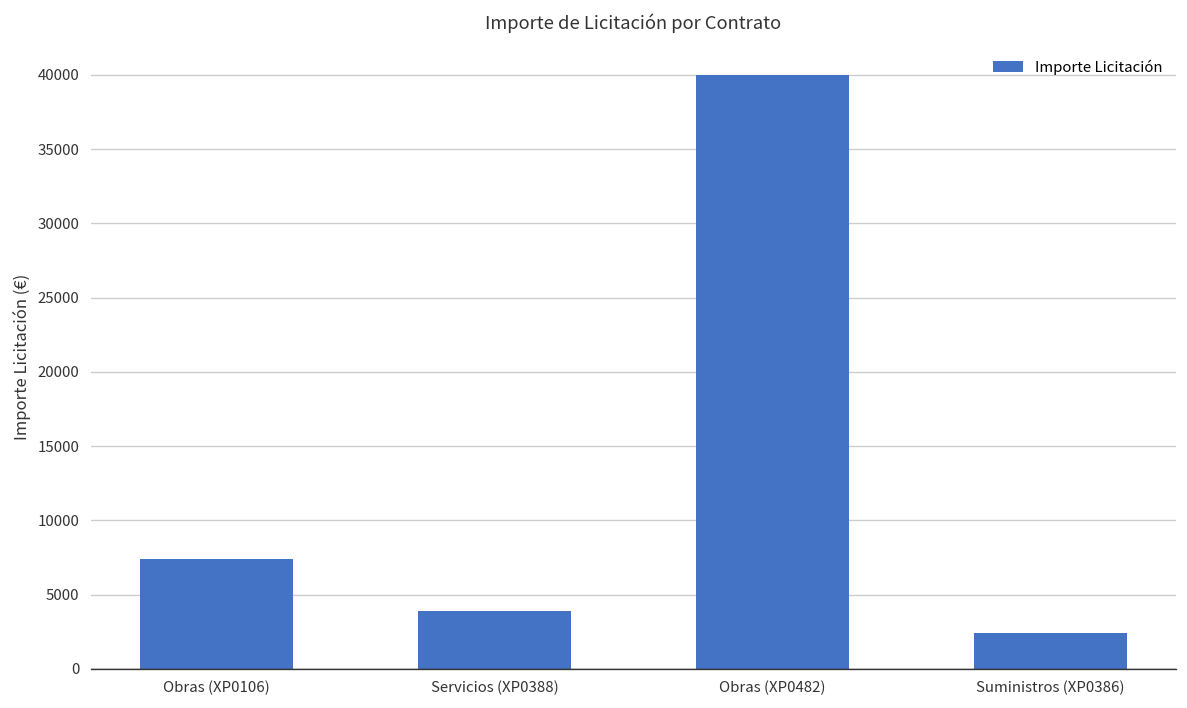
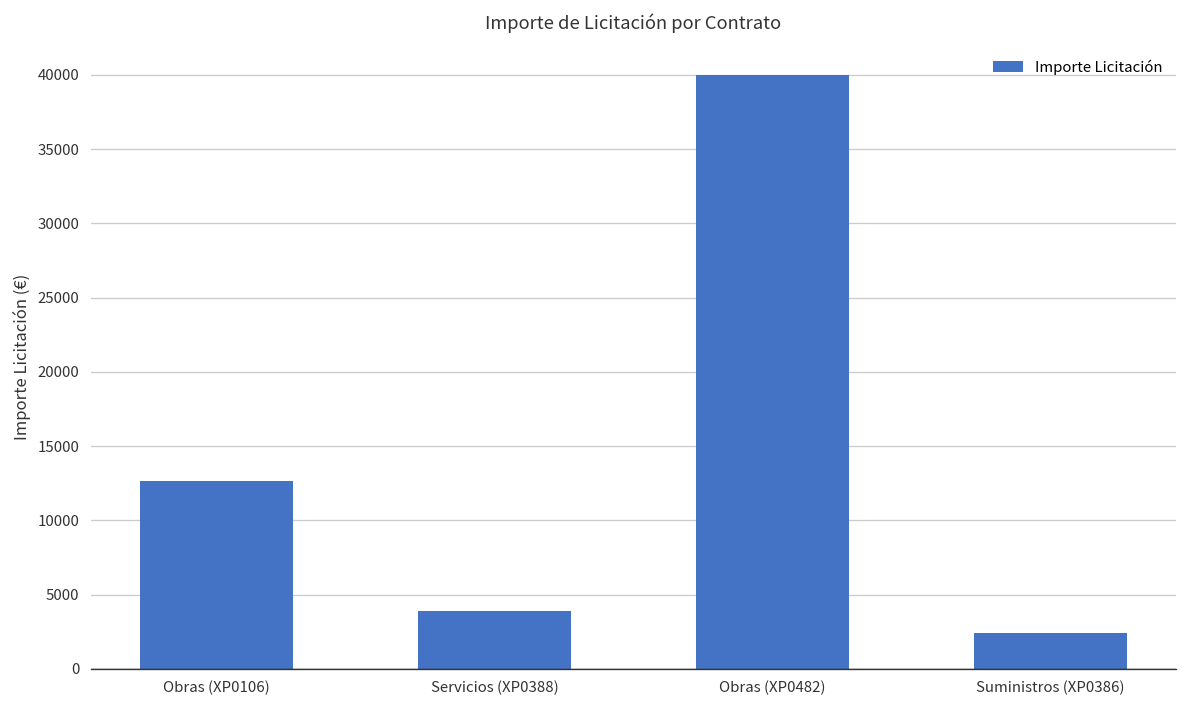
  {
-   "Obras (XP0106)": 7400,
+   "Obras (XP0106)": 12700,
    "Servicios (XP0388)": 3900,
    "Obras (XP0482)": 40000,
    "Suministros (XP0386)": 2400
  }
